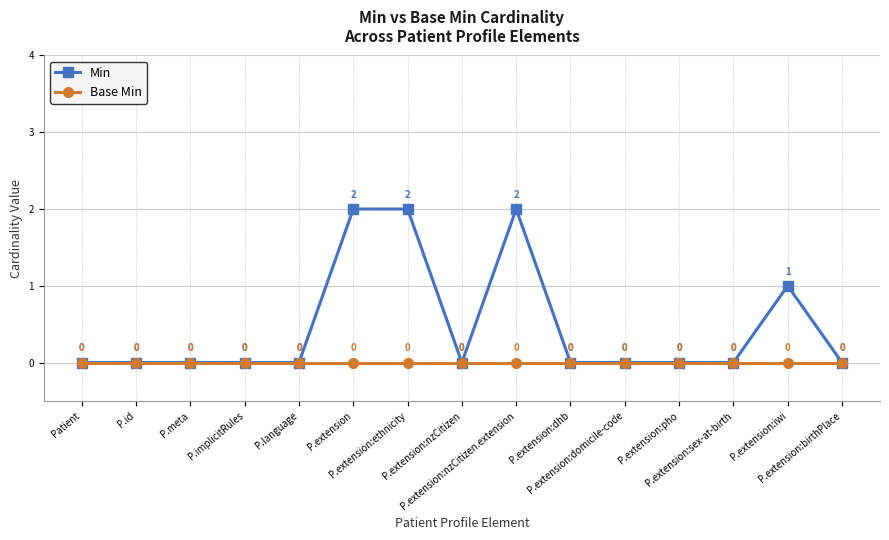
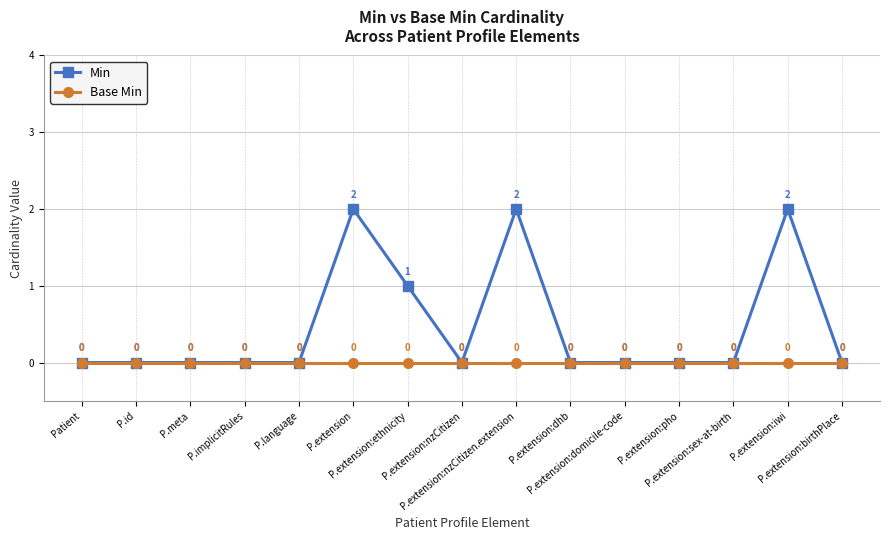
  {
    "Min": {
      "P.extension": 2,
-     "P.extension:ethnicity": 2,
+     "P.extension:ethnicity": 1,
      "P.extension:nzCitizen.extension": 2,
-     "P.extension:iwi": 1
+     "P.extension:iwi": 2
    },
    "Base Min": {
      "P.extension": 0,
      "P.extension:ethnicity": 0,
      "P.extension:nzCitizen.extension": 0,
      "P.extension:iwi": 0
    }
  }
